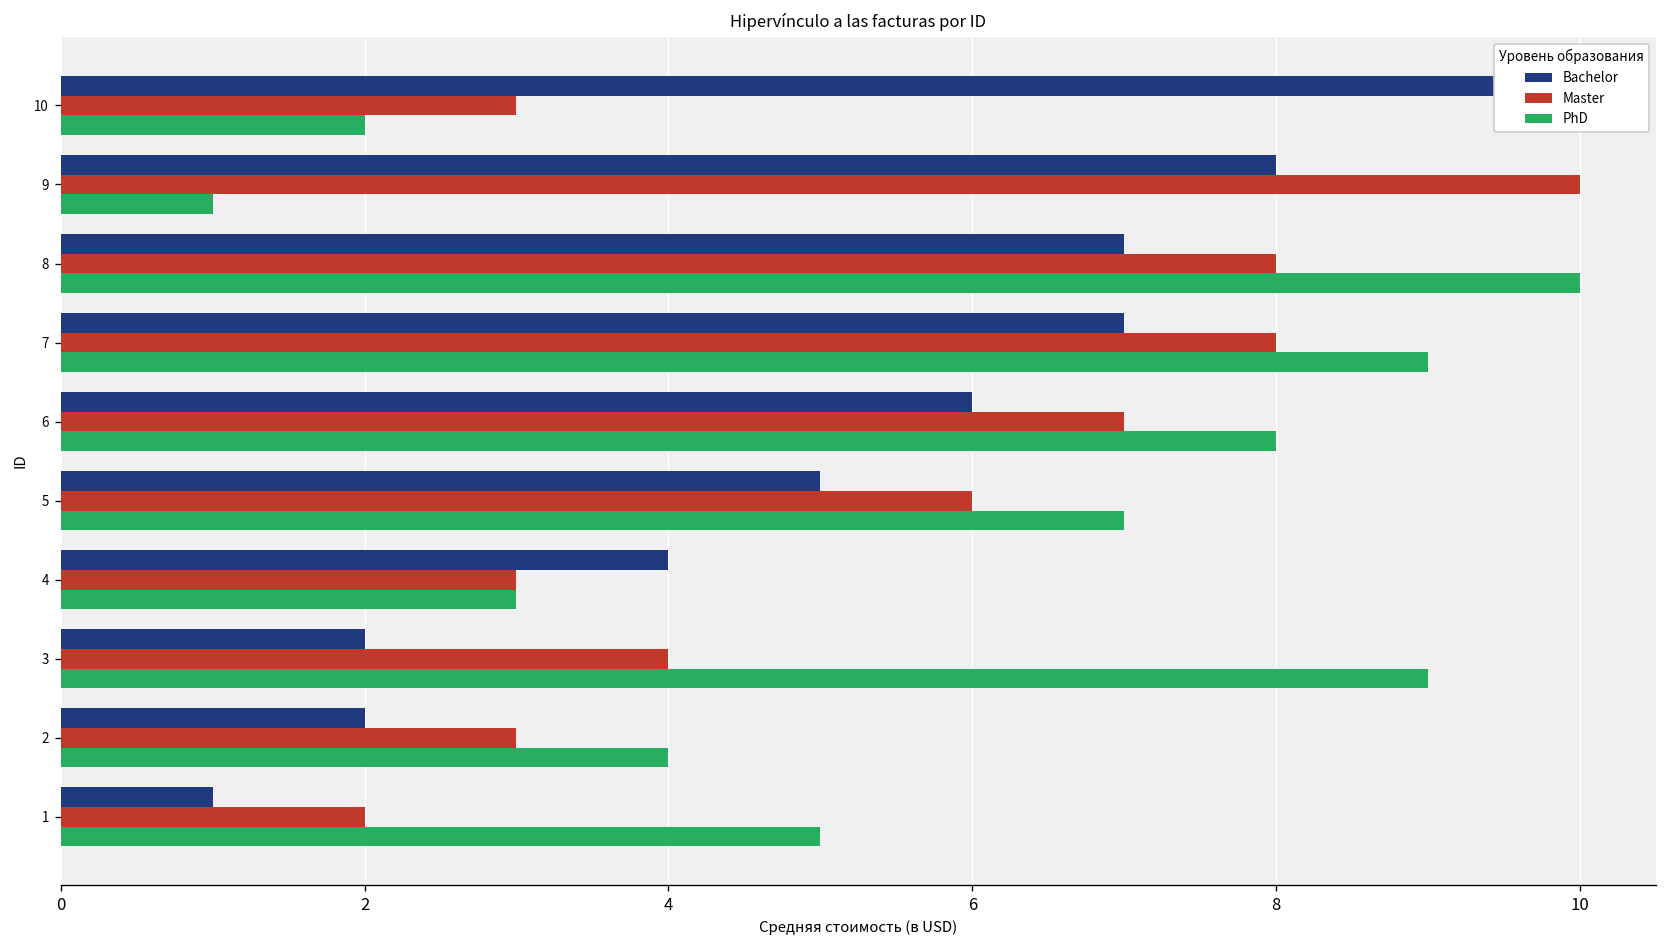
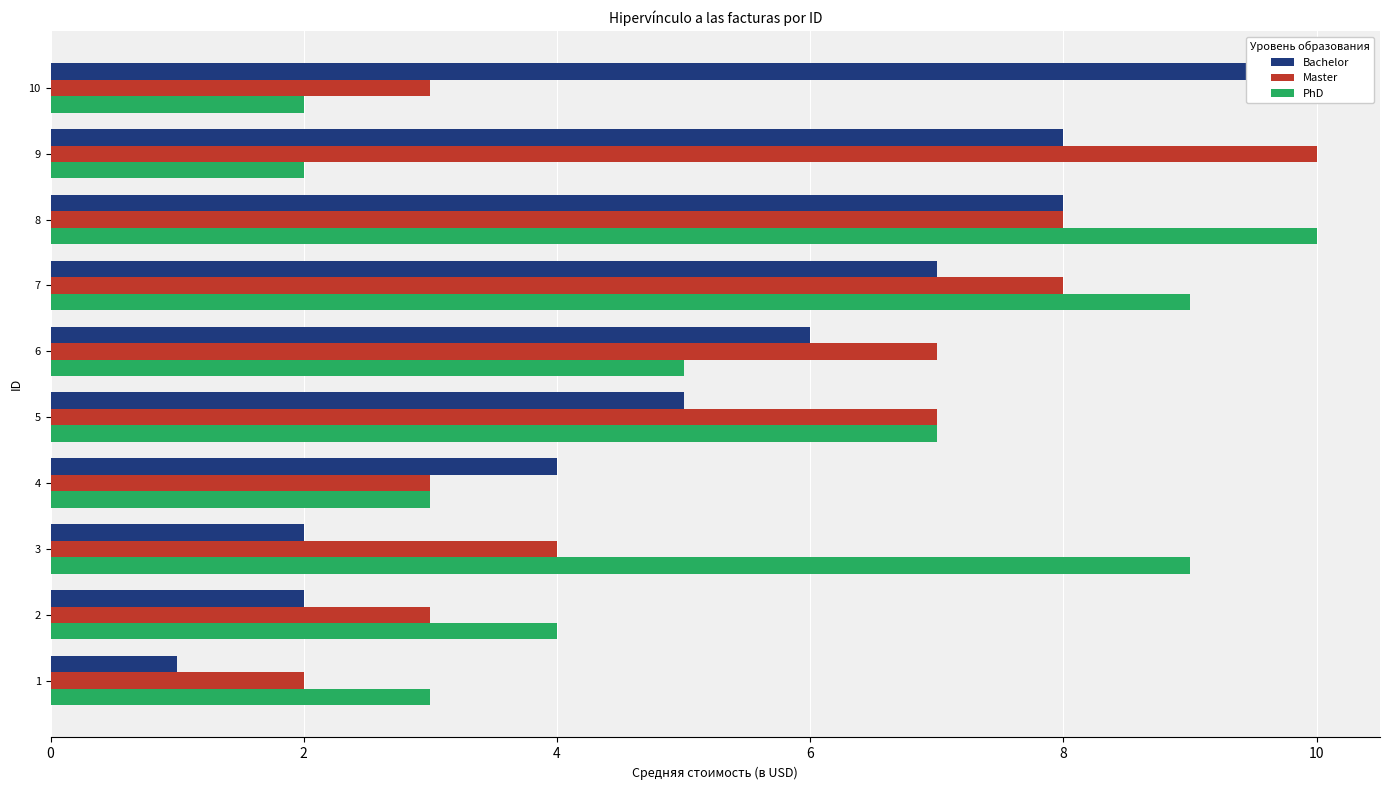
  {
    "Bachelor": {
      "9": 8,
-     "8": 7,
+     "8": 8,
      "7": 7,
      "6": 6,
      "5": 5,
      "4": 4,
      "3": 2,
      "2": 2,
      "1": 1
    },
    "Master": {
      "10": 3,
      "9": 10,
      "8": 8,
      "7": 8,
      "6": 7,
-     "5": 6,
+     "5": 7,
      "4": 3,
      "3": 4,
      "2": 3,
      "1": 2
    },
    "PhD": {
      "10": 2,
-     "9": 1,
+     "9": 2,
      "8": 10,
      "7": 9,
-     "6": 8,
+     "6": 5,
      "5": 7,
      "4": 3,
      "3": 9,
      "2": 4,
-     "1": 5
+     "1": 3
    }
  }
